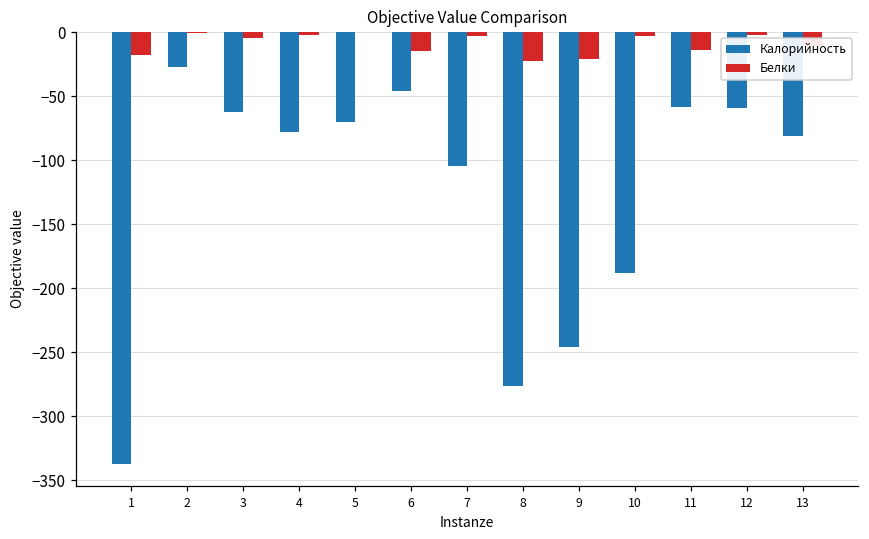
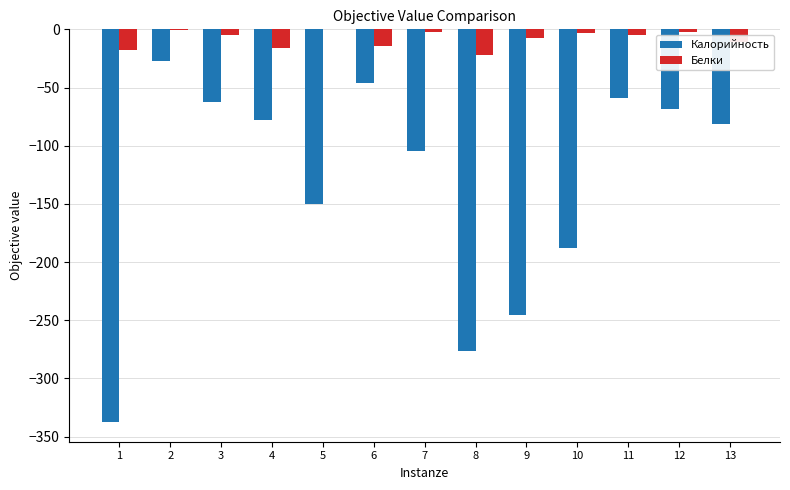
  {
    "Калорийность": {
      "1": -338,
      "2": -27,
      "3": -63,
      "4": -78,
-     "5": -70,
+     "5": -150,
      "6": -46,
      "7": -105,
      "8": -276,
      "9": -246,
      "10": -188,
      "11": -59,
-     "12": -59,
+     "12": -68,
      "13": -81
    },
    "Белки": {
      "1": -18,
      "3": -5,
-     "4": -2,
+     "4": -16,
      "5": 0,
      "6": -14,
      "7": -3,
      "8": -22,
-     "9": -21,
+     "9": -7,
      "10": -3,
-     "11": -14
+     "11": -5
    }
  }
